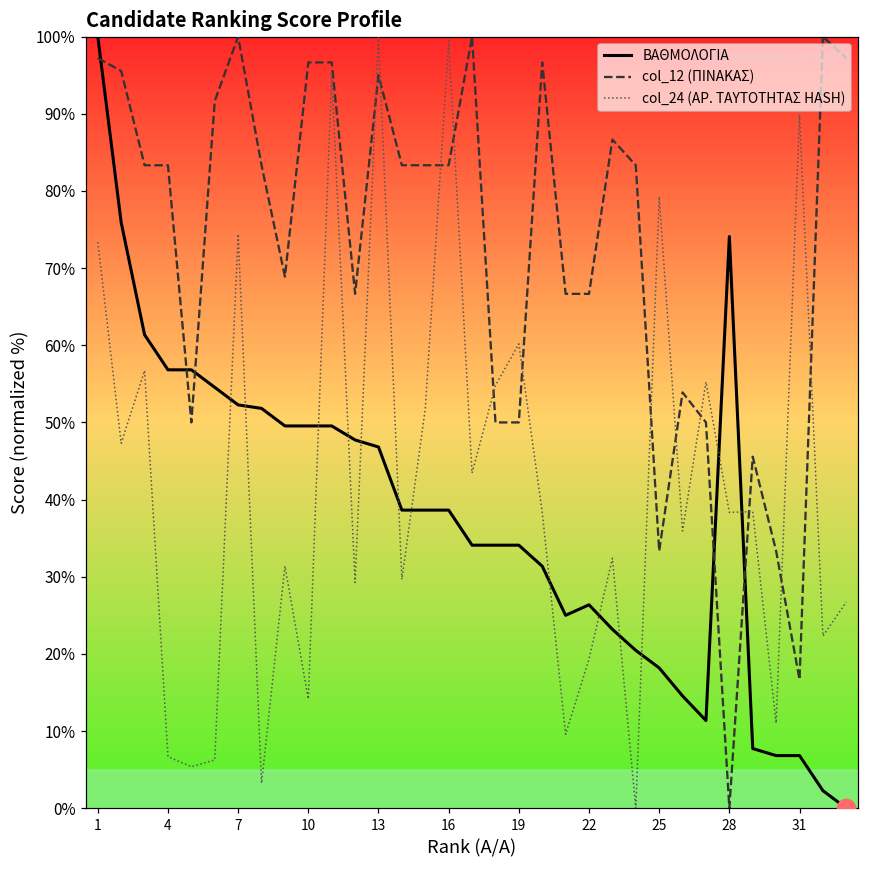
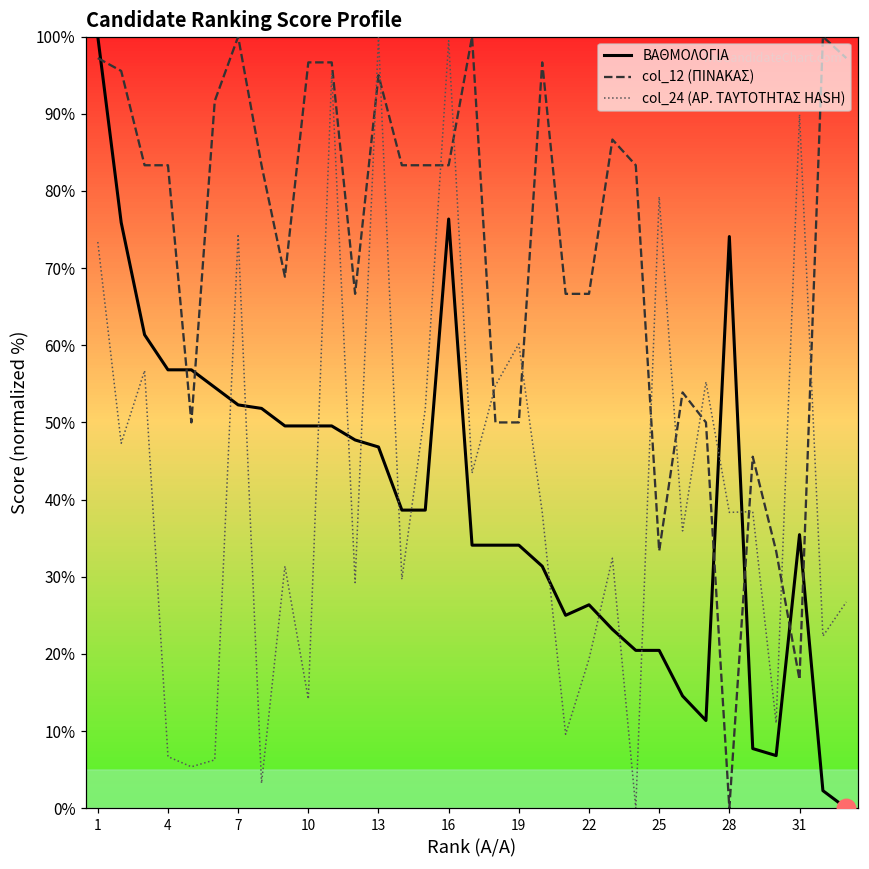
  {
    "ΒΑΘΜΟΛΟΓΙΑ": {
      "1": "100%",
      "4": "57%",
      "7": "52%",
      "10": "50%",
      "13": "47%",
-     "16": "39%",
+     "16": "76%",
      "19": "34%",
      "22": "26%",
-     "25": "18%",
+     "25": "20%",
      "28": "74%",
-     "31": "7%"
+     "31": "35%"
    }
  }
